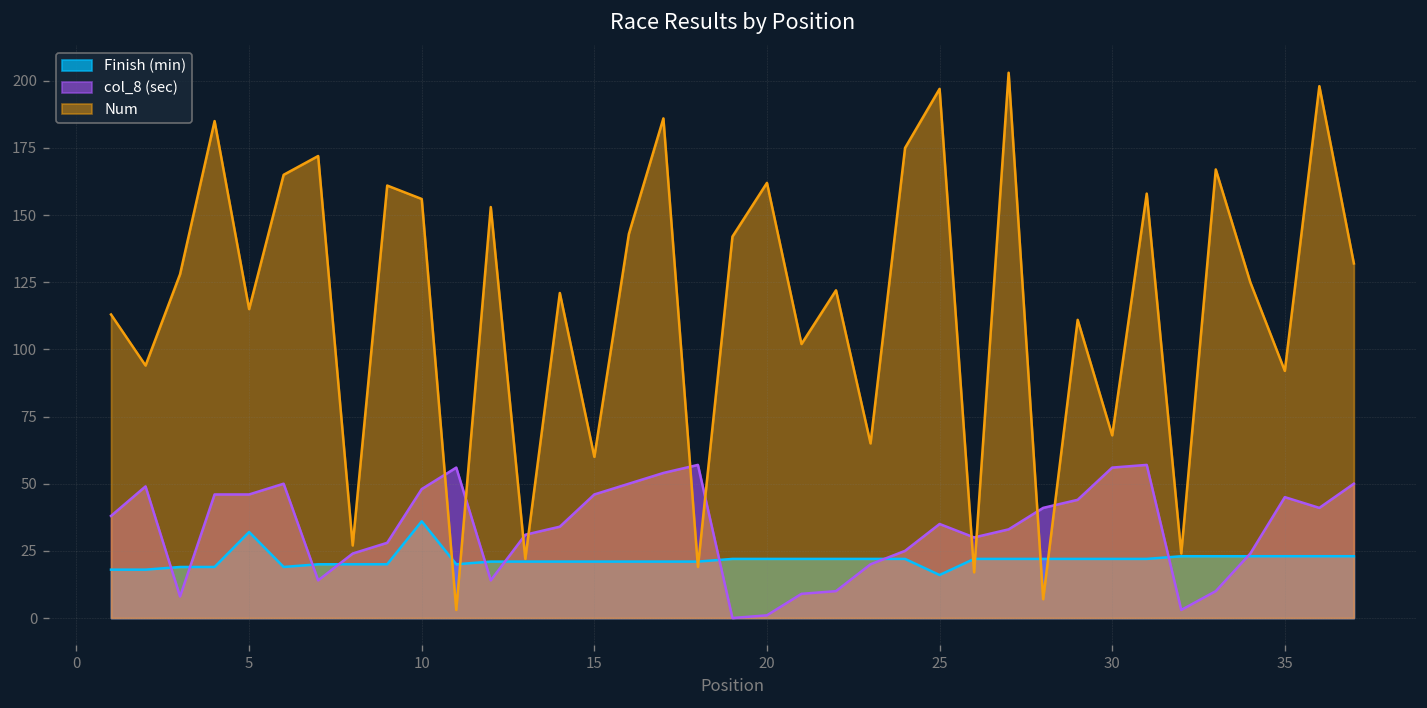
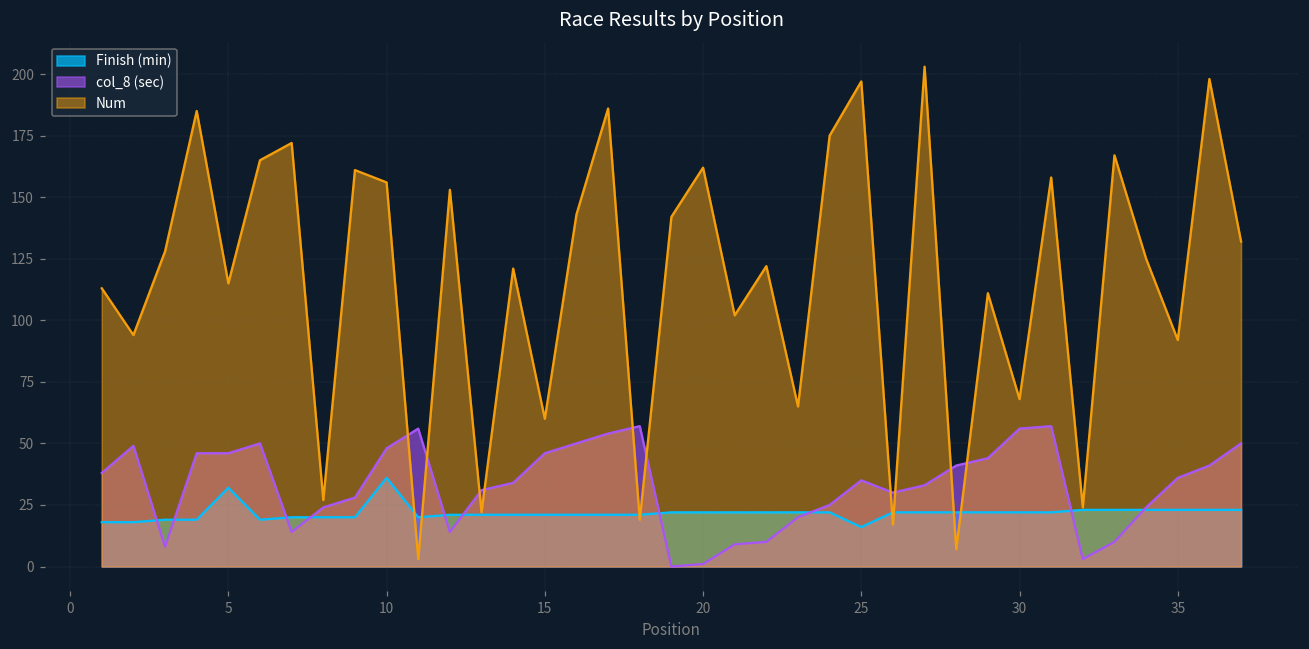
  {
    "Finish (min)": {
      "5": 32,
      "10": 36,
      "15": 21,
      "20": 22,
      "25": 16,
      "30": 22,
      "35": 23
    },
    "col_8 (sec)": {
      "5": 46,
      "10": 48,
      "15": 46,
      "20": 1,
      "25": 35,
      "30": 56,
-     "35": 45
+     "35": 36
    },
    "Num": {
      "5": 115,
      "10": 156,
      "15": 60,
      "20": 162,
      "25": 197,
      "30": 68,
      "35": 92
    }
  }
